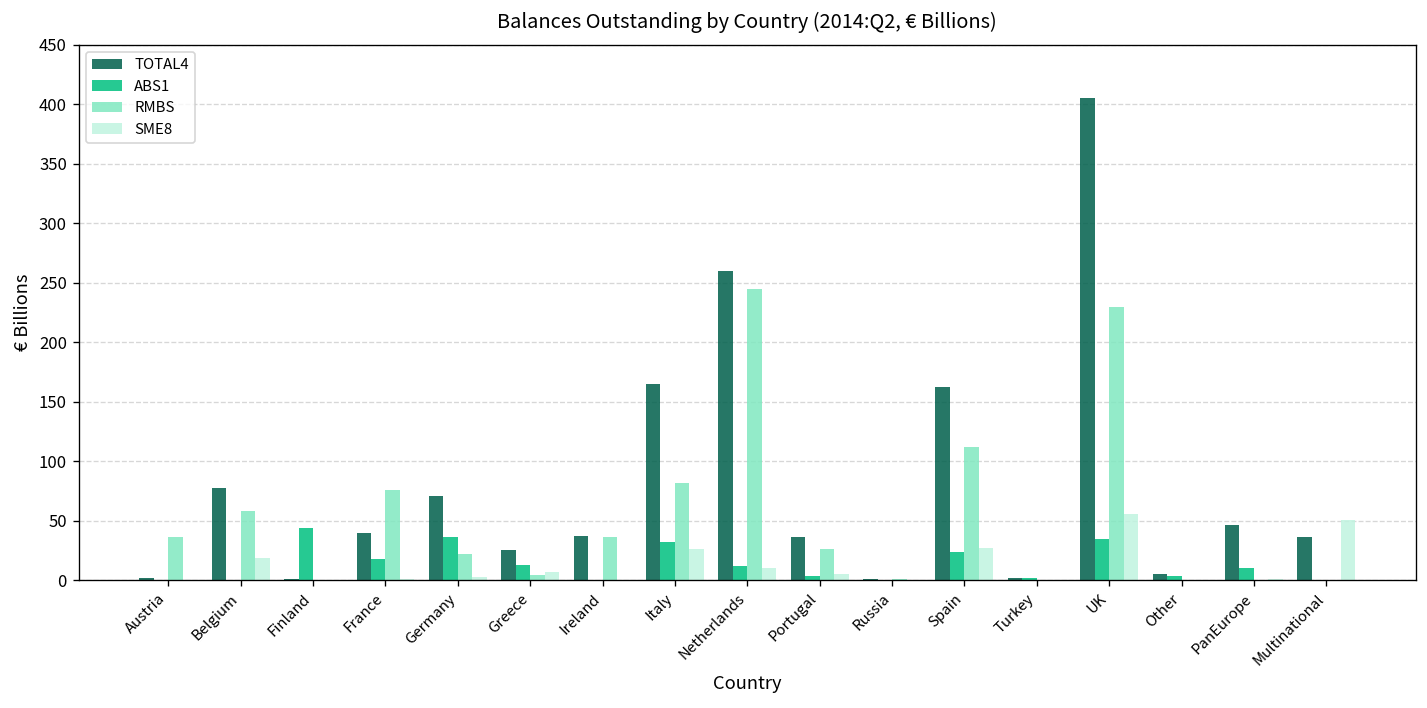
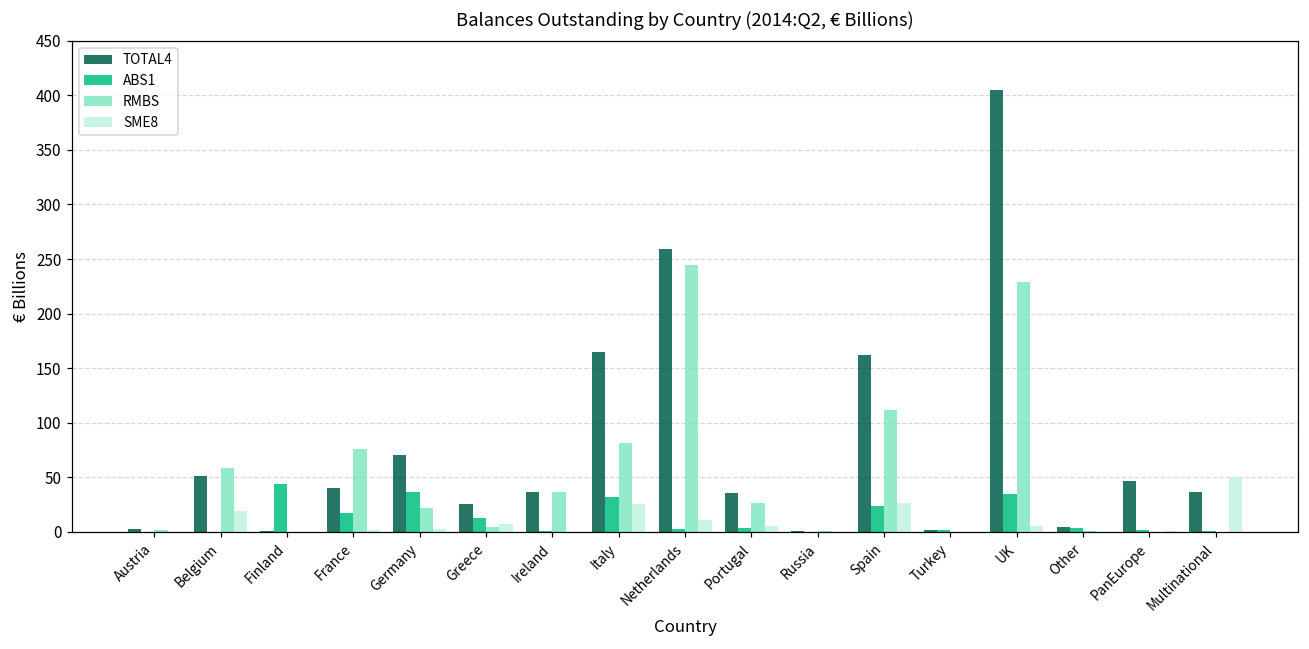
  {
    "TOTAL4": {
-     "Belgium": 80,
+     "Belgium": 50,
      "France": 40,
      "Germany": 70,
      "Greece": 30,
      "Ireland": 40,
      "Italy": 160,
      "Netherlands": 260,
      "Portugal": 40,
      "Spain": 160,
      "UK": 410,
      "Other": 0,
      "PanEurope": 50,
      "Multinational": 40
    },
    "ABS1": {
      "Finland": 40,
      "France": 20,
      "Germany": 40,
      "Greece": 10,
      "Italy": 30,
-     "Netherlands": 10,
+     "Netherlands": 0,
      "Portugal": 0,
      "Spain": 20,
      "UK": 30,
      "Other": 0,
-     "PanEurope": 10
+     "PanEurope": 0
    },
    "RMBS": {
-     "Austria": 40,
+     "Austria": 0,
      "Belgium": 60,
      "Finland": 0,
      "France": 80,
      "Germany": 20,
      "Greece": 0,
      "Ireland": 40,
      "Italy": 80,
      "Netherlands": 240,
      "Portugal": 30,
      "Spain": 110,
      "Turkey": 0,
      "UK": 230,
      "Multinational": 0
    },
    "SME8": {
      "Austria": 0,
      "Belgium": 20,
      "Finland": 0,
      "Greece": 10,
      "Ireland": 0,
      "Italy": 30,
      "Netherlands": 10,
      "Portugal": 10,
      "Russia": 0,
      "Spain": 30,
      "Turkey": 0,
-     "UK": 60,
+     "UK": 10,
      "Multinational": 50
    }
  }
